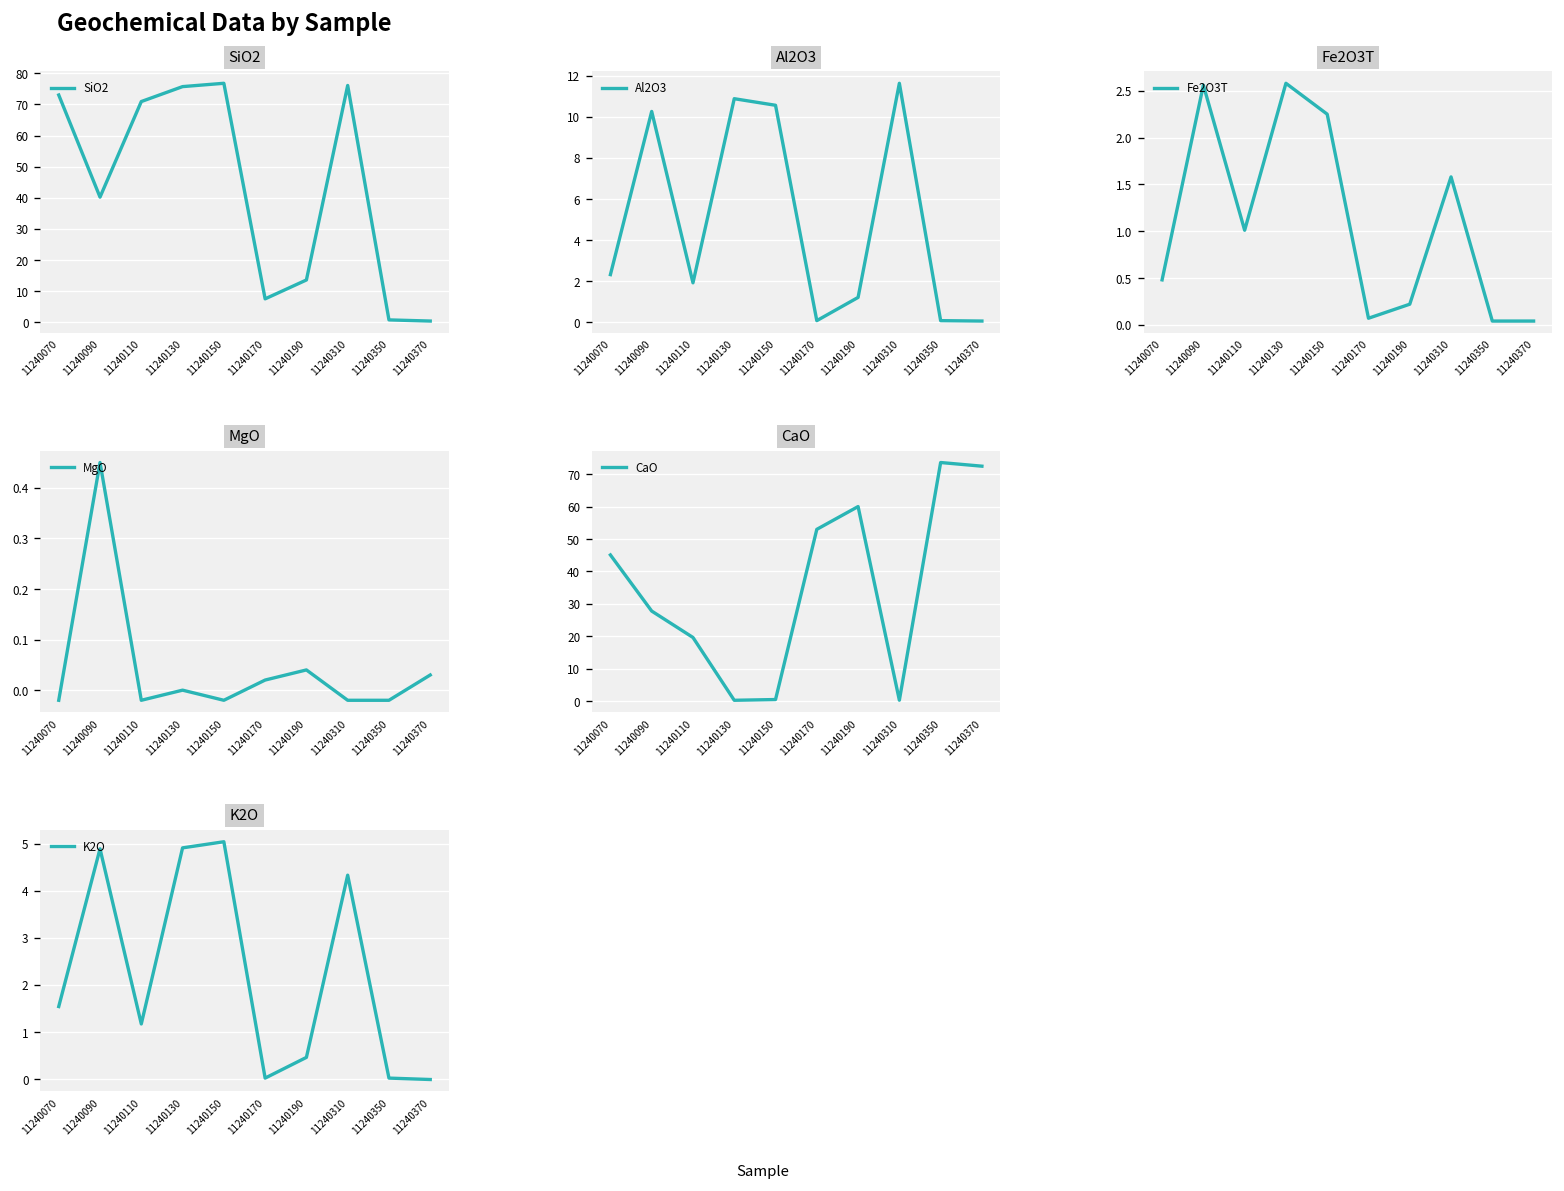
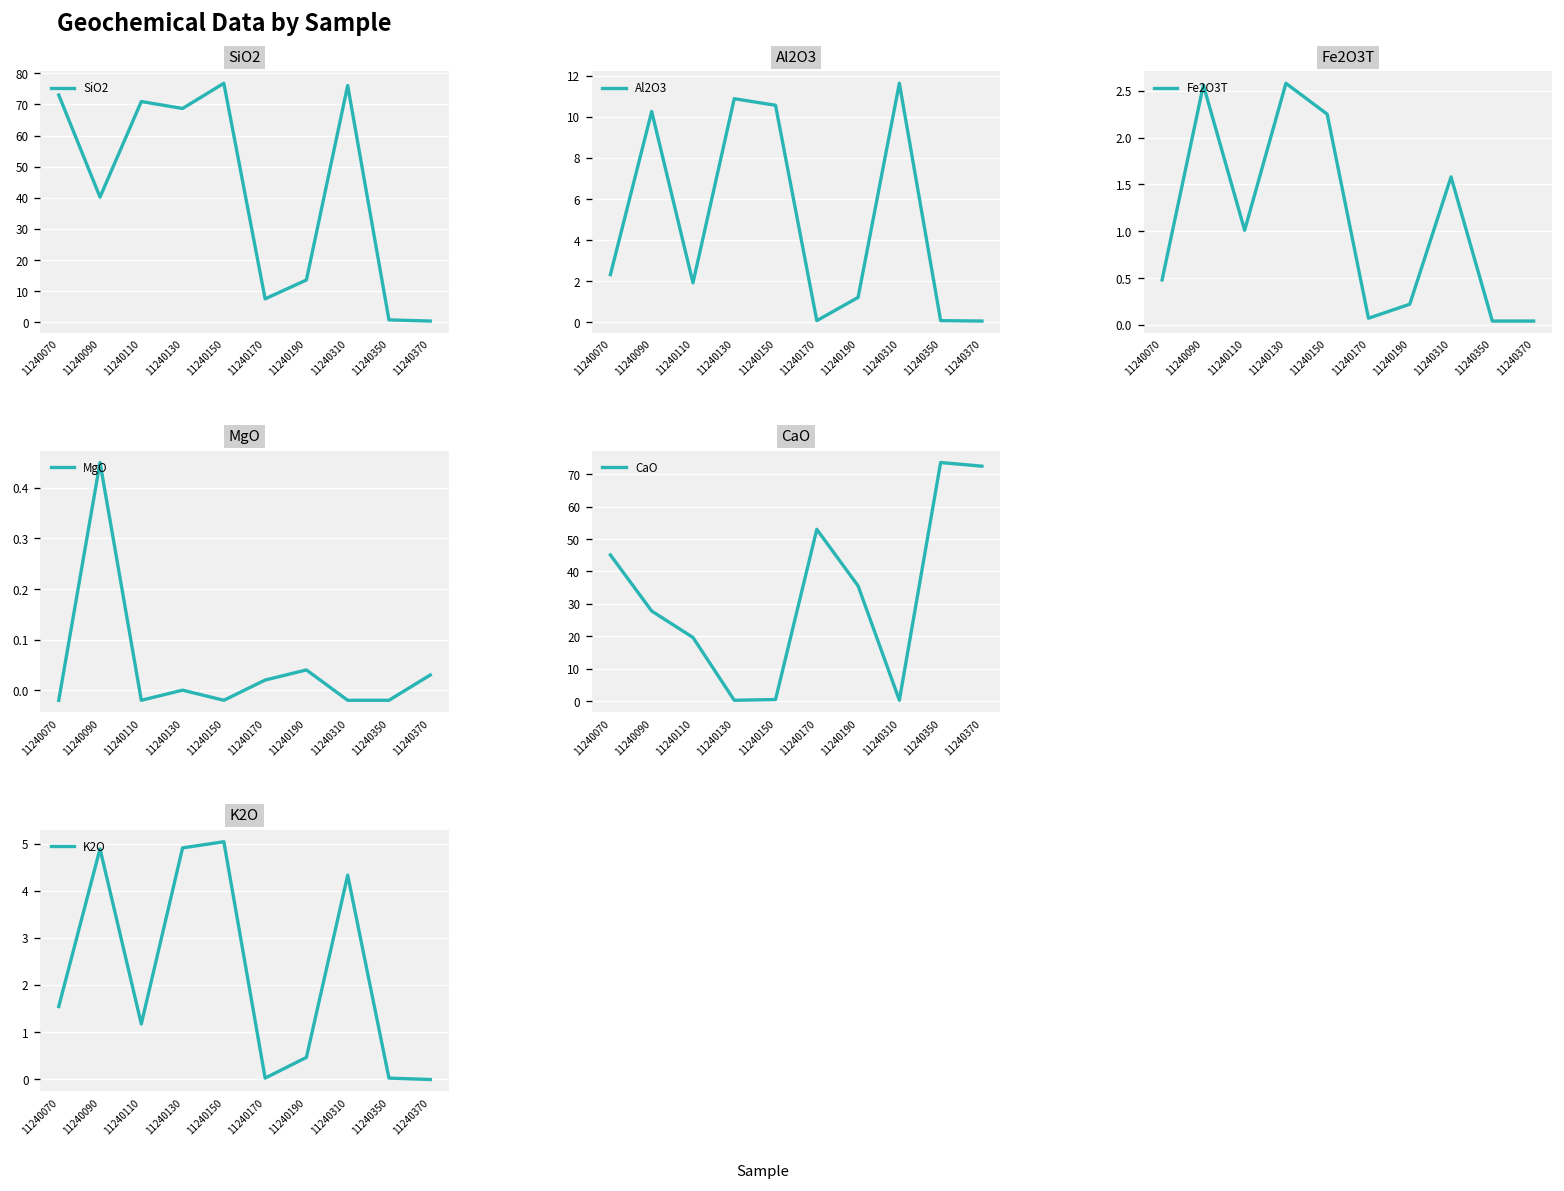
  {
    "SiO2": {
      "11240070": 73,
      "11240090": 40,
      "11240110": 71,
-     "11240130": 76,
+     "11240130": 69,
      "11240150": 77,
      "11240170": 7,
      "11240190": 14,
      "11240310": 76,
      "11240350": 1,
      "11240370": 0
    },
    "Al2O3": {
      "11240070": 2.3,
      "11240090": 10.3,
      "11240110": 1.9,
      "11240130": 10.9,
      "11240150": 10.6,
      "11240170": 0.1,
      "11240190": 1.2,
      "11240310": 11.6,
      "11240350": 0.1,
      "11240370": 0.1
    },
    "Fe2O3T": {
      "11240070": 0.5,
      "11240090": 2.6,
      "11240110": 1.0,
      "11240130": 2.6,
      "11240150": 2.3,
      "11240170": 0.1,
      "11240190": 0.2,
      "11240310": 1.6,
      "11240350": 0.0,
      "11240370": 0.0
    },
    "MgO": {
      "11240070": -0.02,
      "11240090": 0.45,
      "11240110": -0.02,
      "11240130": 0.00,
      "11240150": -0.02,
      "11240170": 0.02,
      "11240190": 0.04,
      "11240310": -0.02,
      "11240350": -0.02,
      "11240370": 0.03
    },
    "CaO": {
      "11240070": 45,
      "11240090": 28,
      "11240110": 20,
      "11240130": 0,
      "11240150": 0,
      "11240170": 53,
-     "11240190": 60,
+     "11240190": 36,
      "11240310": 0,
      "11240350": 74,
      "11240370": 72
    },
    "K2O": {
      "11240070": 1.5,
      "11240090": 4.9,
      "11240110": 1.2,
      "11240130": 4.9,
      "11240150": 5.0,
      "11240170": 0.0,
      "11240190": 0.5,
      "11240310": 4.3,
      "11240350": 0.0,
      "11240370": 0.0
    }
  }
